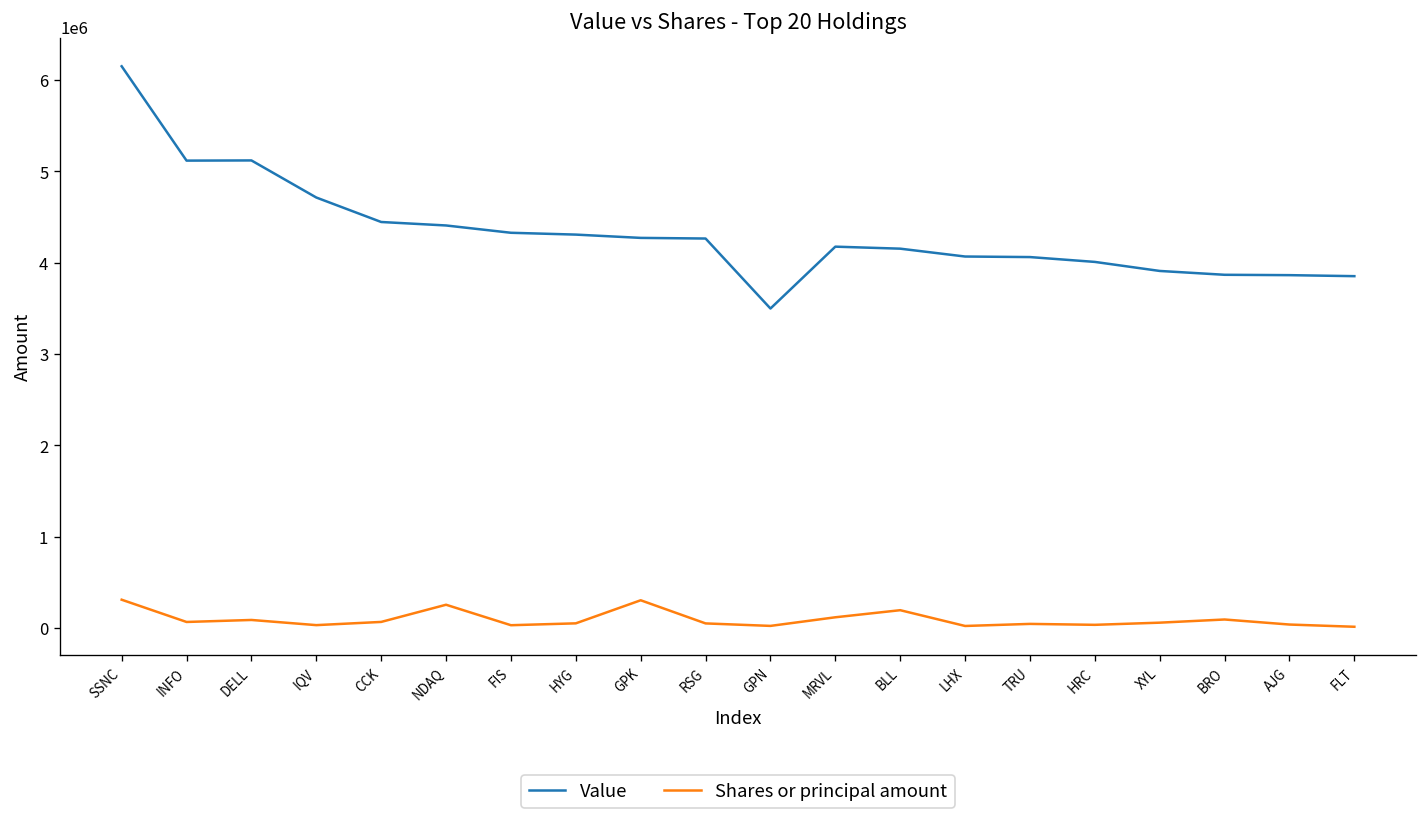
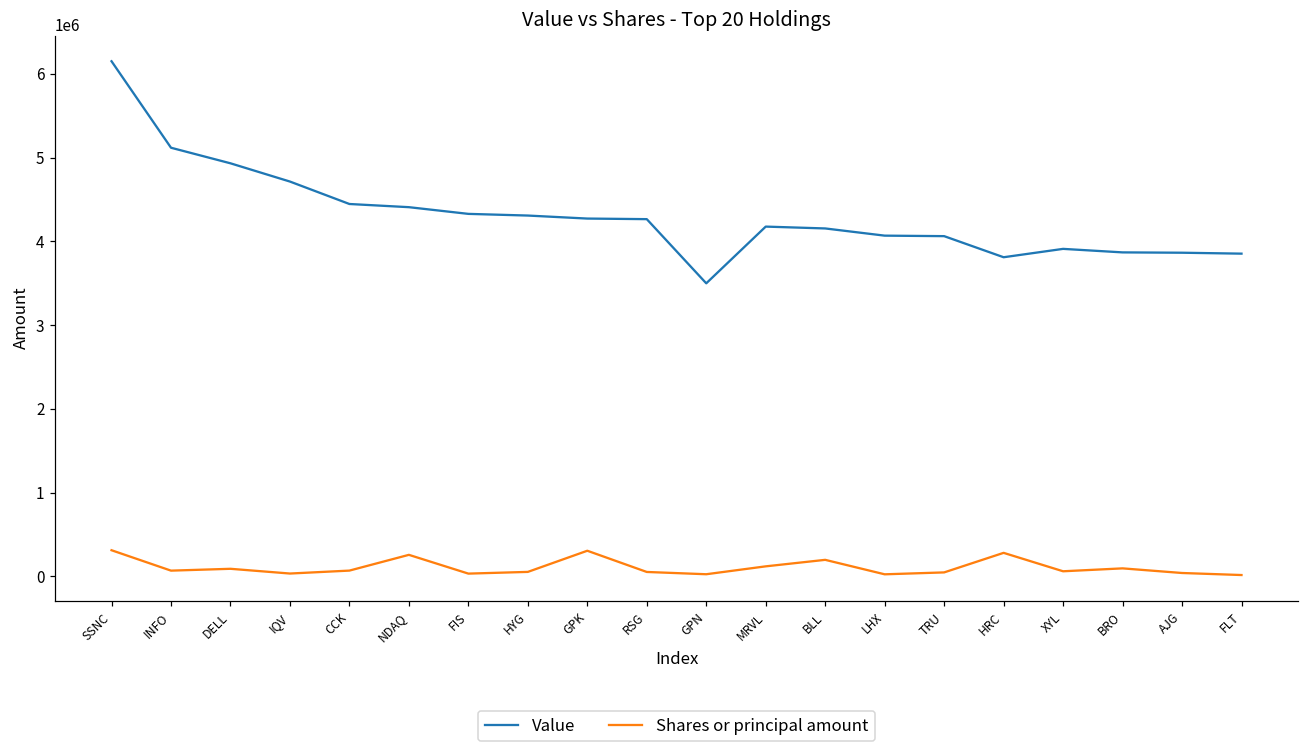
  {
    "Value": {
      "SSNC": 6200000,
      "INFO": 5100000,
-     "DELL": 5100000,
+     "DELL": 4900000,
      "IQV": 4700000,
      "CCK": 4400000,
      "NDAQ": 4400000,
      "FIS": 4300000,
      "HYG": 4300000,
      "GPK": 4300000,
      "RSG": 4300000,
      "GPN": 3500000,
      "MRVL": 4200000,
      "BLL": 4200000,
      "LHX": 4100000,
      "TRU": 4100000,
-     "HRC": 4000000,
+     "HRC": 3800000,
      "XYL": 3900000,
      "BRO": 3900000,
      "AJG": 3900000,
      "FLT": 3900000
    },
    "Shares or principal amount": {
      "SSNC": 300000,
      "INFO": 100000,
      "DELL": 100000,
      "IQV": 0,
      "CCK": 100000,
      "NDAQ": 300000,
      "FIS": 0,
      "HYG": 100000,
      "GPK": 300000,
      "RSG": 100000,
      "GPN": 0,
      "MRVL": 100000,
      "BLL": 200000,
      "LHX": 0,
      "TRU": 0,
-     "HRC": 0,
+     "HRC": 300000,
      "XYL": 100000,
      "BRO": 100000,
      "AJG": 0,
      "FLT": 0
    }
  }
